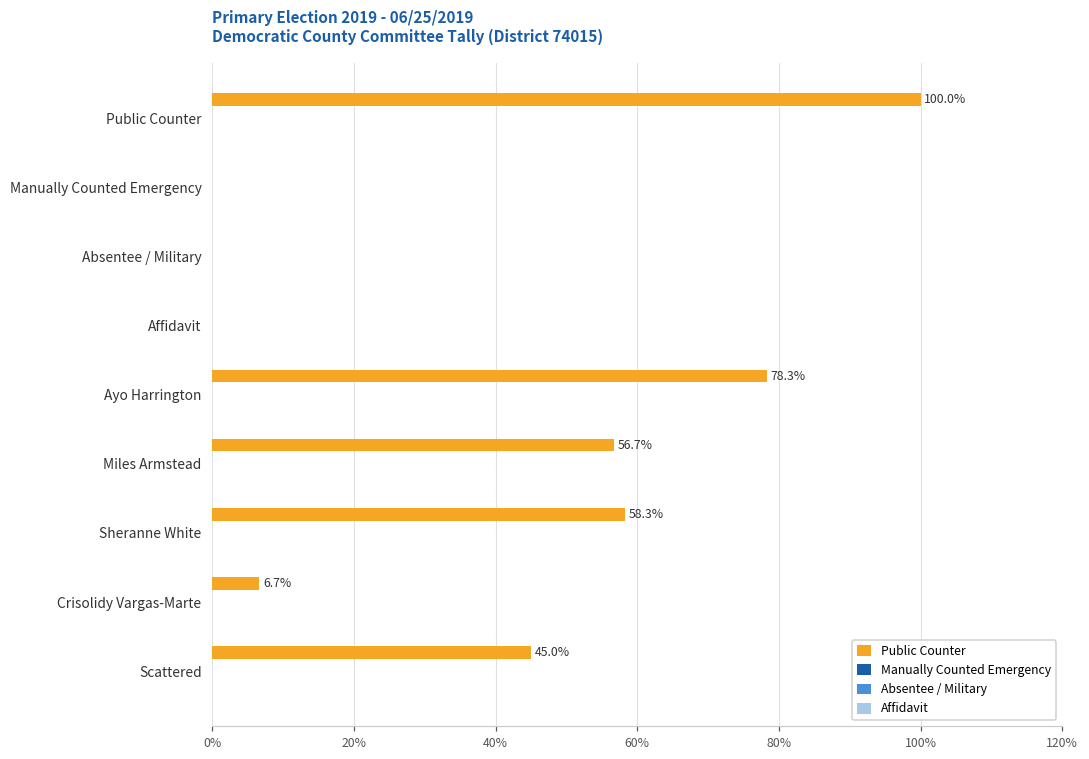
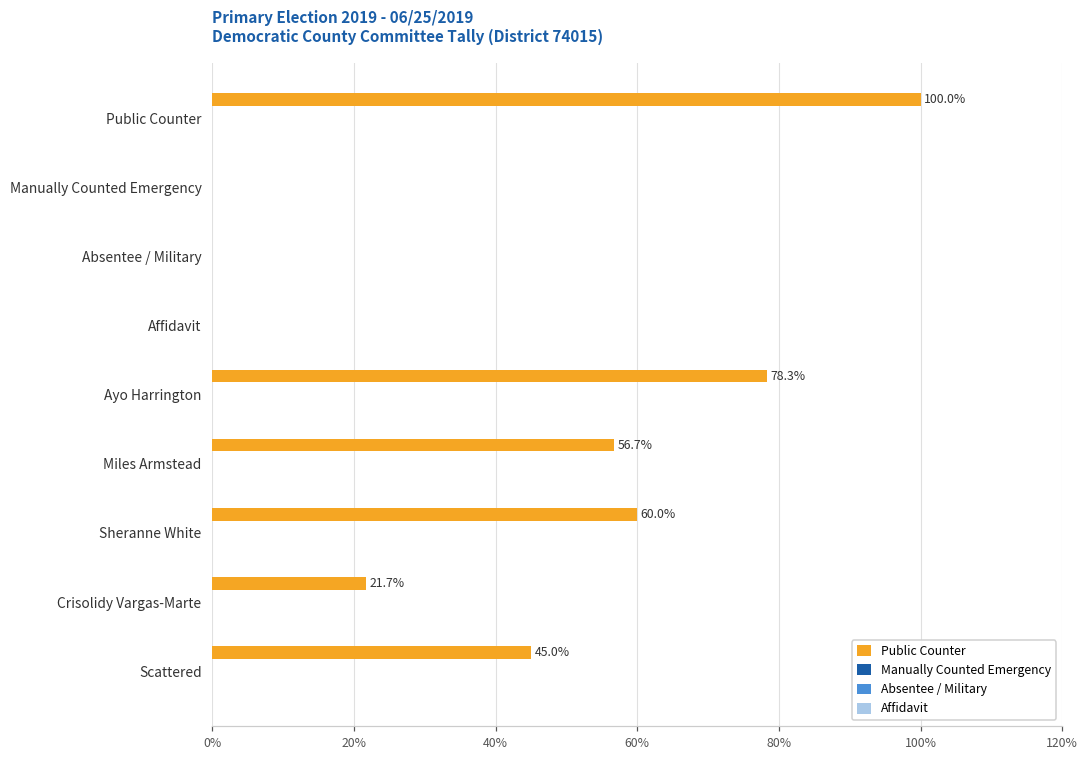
  {
    "Public Counter": {
      "Public Counter": "100.0%",
      "Ayo Harrington": "78.3%",
      "Miles Armstead": "56.7%",
-     "Sheranne White": "58.3%",
-     "Crisolidy Vargas-Marte": "6.7%",
+     "Sheranne White": "60.0%",
+     "Crisolidy Vargas-Marte": "21.7%",
      "Scattered": "45.0%"
    },
    "Manually Counted Emergency": {
      "Public Counter": "0%",
      "Manually Counted Emergency": "0%",
      "Absentee / Military": "0%",
      "Affidavit": "0%",
      "Ayo Harrington": "0%",
      "Miles Armstead": "0%",
      "Sheranne White": "0%",
      "Crisolidy Vargas-Marte": "0%",
      "Scattered": "0%"
    },
    "Absentee / Military": {
      "Public Counter": "0%",
      "Manually Counted Emergency": "0%",
      "Absentee / Military": "0%",
      "Affidavit": "0%",
      "Ayo Harrington": "0%",
      "Miles Armstead": "0%",
      "Sheranne White": "0%",
      "Crisolidy Vargas-Marte": "0%",
      "Scattered": "0%"
    },
    "Affidavit": {
      "Public Counter": "0%",
      "Manually Counted Emergency": "0%",
      "Absentee / Military": "0%",
      "Affidavit": "0%",
      "Ayo Harrington": "0%",
      "Miles Armstead": "0%",
      "Sheranne White": "0%",
      "Crisolidy Vargas-Marte": "0%",
      "Scattered": "0%"
    }
  }
